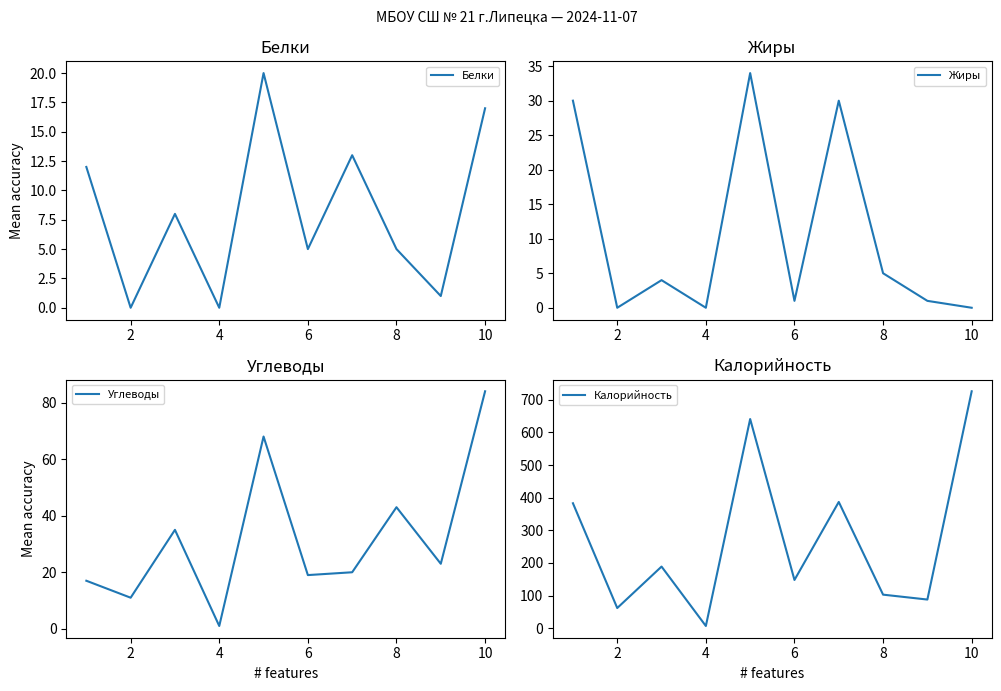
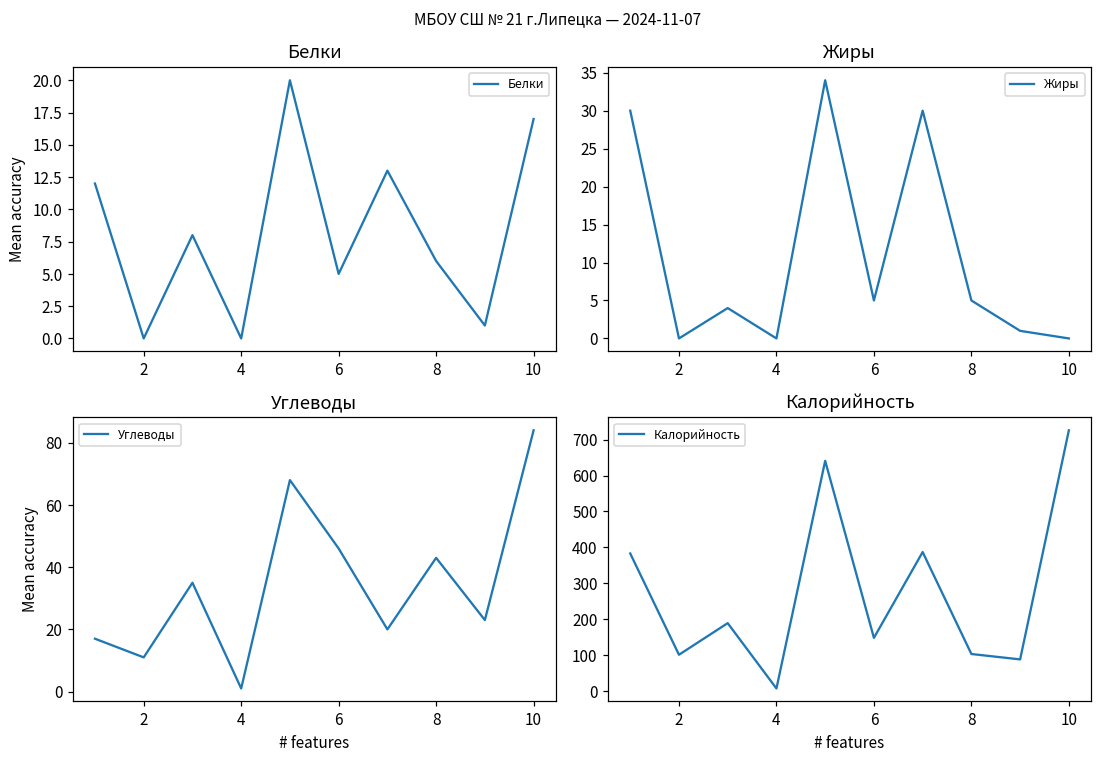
  {
    "Белки": {
      "2": 0,
      "4": 0,
      "6": 5,
-     "8": 5,
+     "8": 6,
      "10": 17
    },
    "Жиры": {
      "2": 0,
      "4": 0,
-     "6": 1,
+     "6": 5,
      "8": 5,
      "10": 0
    },
    "Углеводы": {
      "2": 11,
      "4": 1,
-     "6": 19,
+     "6": 46,
      "8": 43,
      "10": 84
    },
    "Калорийность": {
-     "2": 60,
+     "2": 100,
      "4": 10,
      "6": 150,
      "8": 100,
      "10": 730
    }
  }
